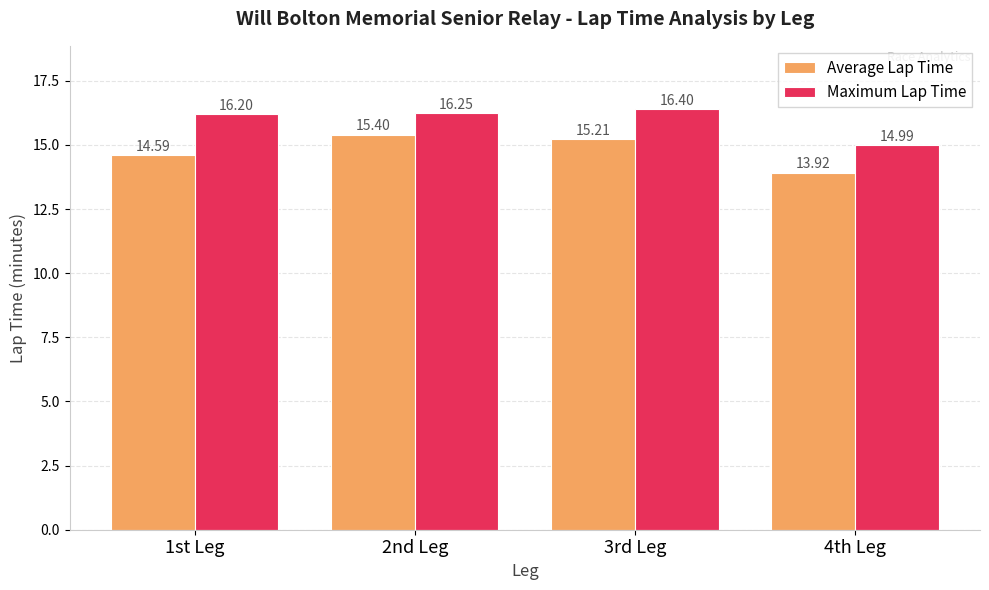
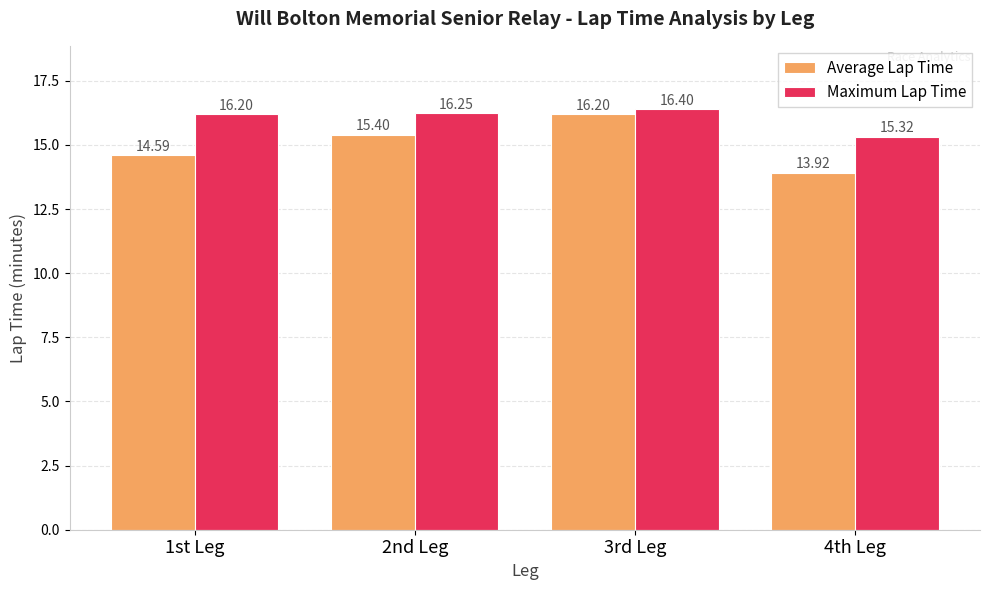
  {
    "Average Lap Time": {
      "1st Leg": 14.59,
      "2nd Leg": 15.40,
-     "3rd Leg": 15.21,
+     "3rd Leg": 16.20,
      "4th Leg": 13.92
    },
    "Maximum Lap Time": {
      "1st Leg": 16.20,
      "2nd Leg": 16.25,
      "3rd Leg": 16.40,
-     "4th Leg": 14.99
+     "4th Leg": 15.32
    }
  }
